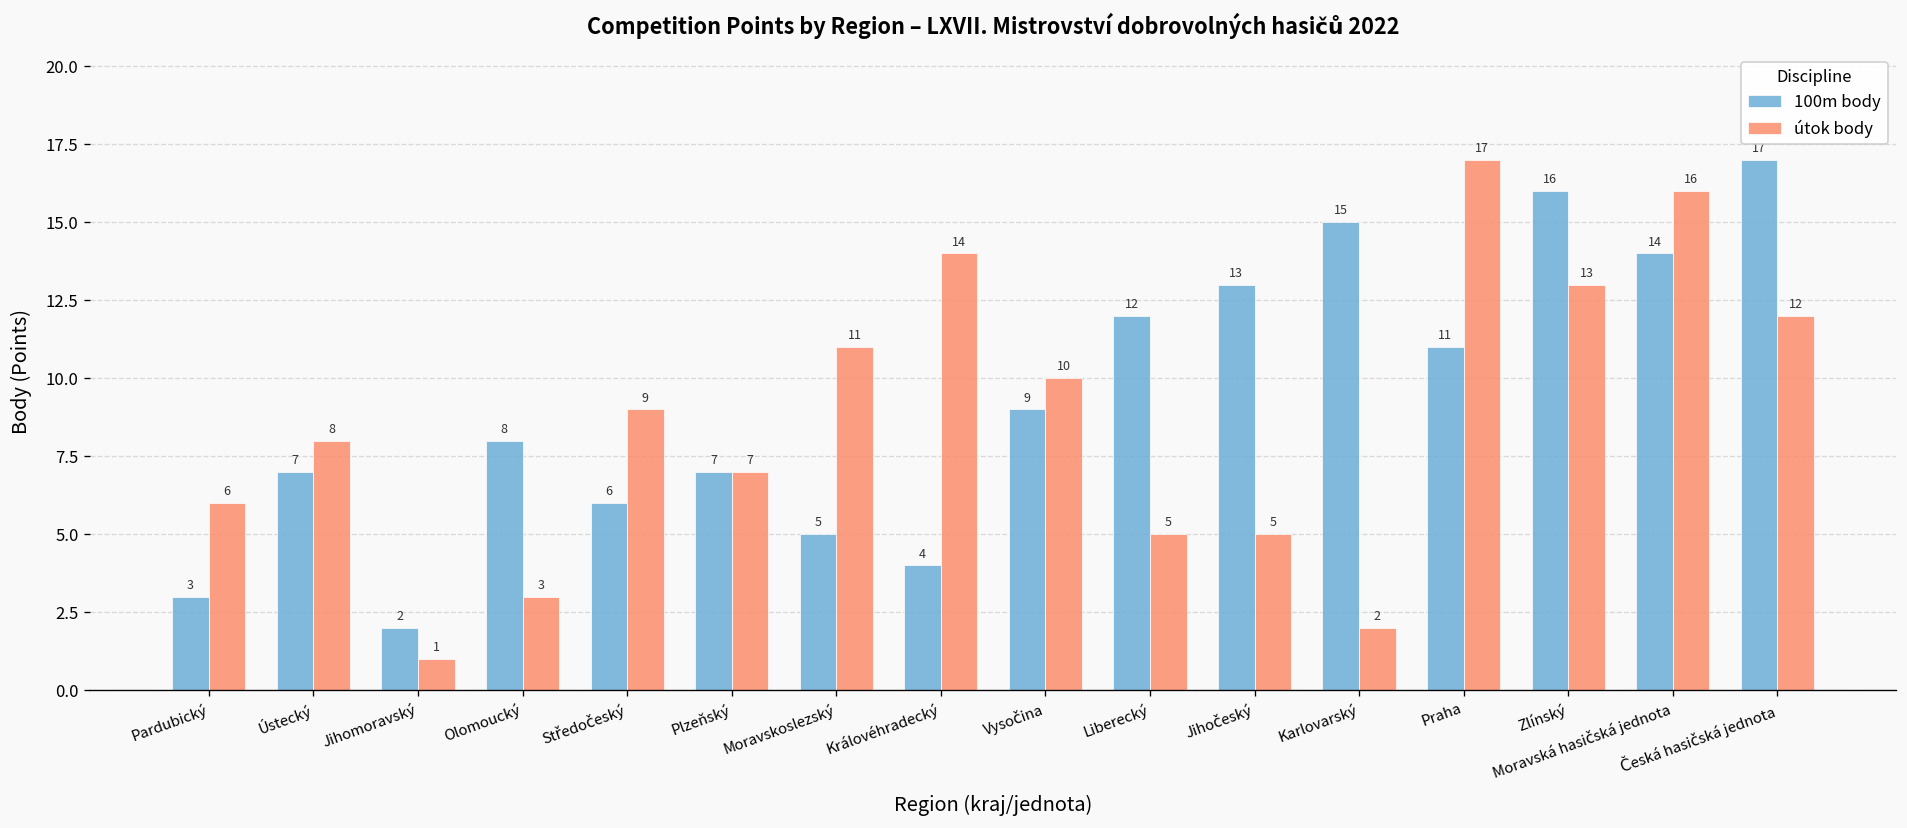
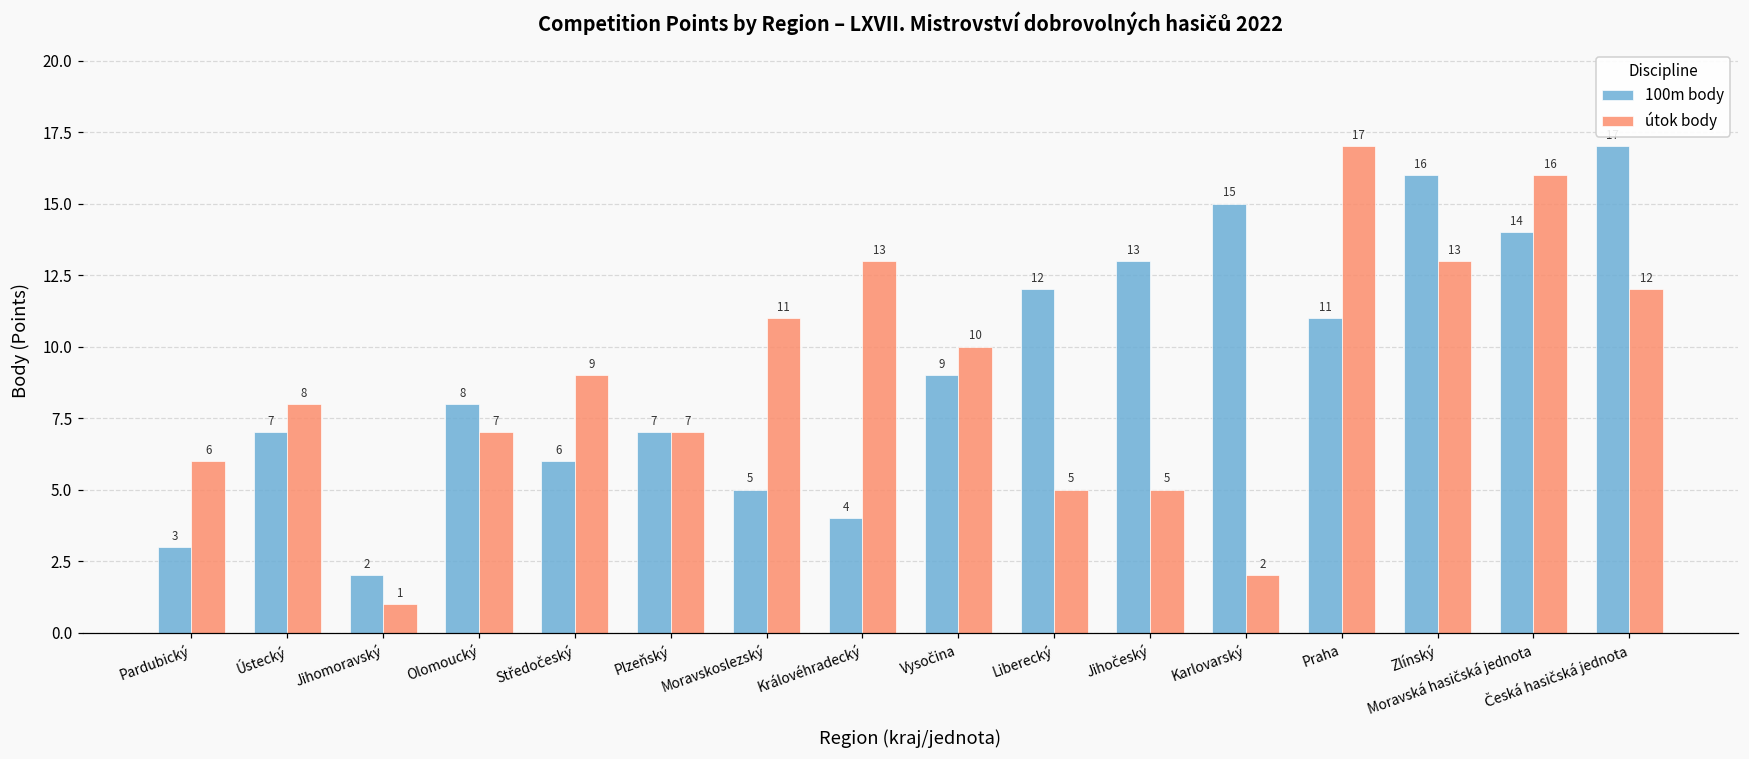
  {
    "100m body": {
      "Pardubický": 3,
      "Ústecký": 7,
      "Jihomoravský": 2,
      "Olomoucký": 8,
      "Středočeský": 6,
      "Plzeňský": 7,
      "Moravskoslezský": 5,
      "Královéhradecký": 4,
      "Vysočina": 9,
      "Liberecký": 12,
      "Jihočeský": 13,
      "Karlovarský": 15,
      "Praha": 11,
      "Zlínský": 16,
      "Moravská hasičská jednota": 14
    },
    "útok body": {
      "Pardubický": 6,
      "Ústecký": 8,
      "Jihomoravský": 1,
-     "Olomoucký": 3,
+     "Olomoucký": 7,
      "Středočeský": 9,
      "Plzeňský": 7,
      "Moravskoslezský": 11,
-     "Královéhradecký": 14,
+     "Královéhradecký": 13,
      "Vysočina": 10,
      "Liberecký": 5,
      "Jihočeský": 5,
      "Karlovarský": 2,
      "Praha": 17,
      "Zlínský": 13,
      "Moravská hasičská jednota": 16,
      "Česká hasičská jednota": 12
    }
  }
